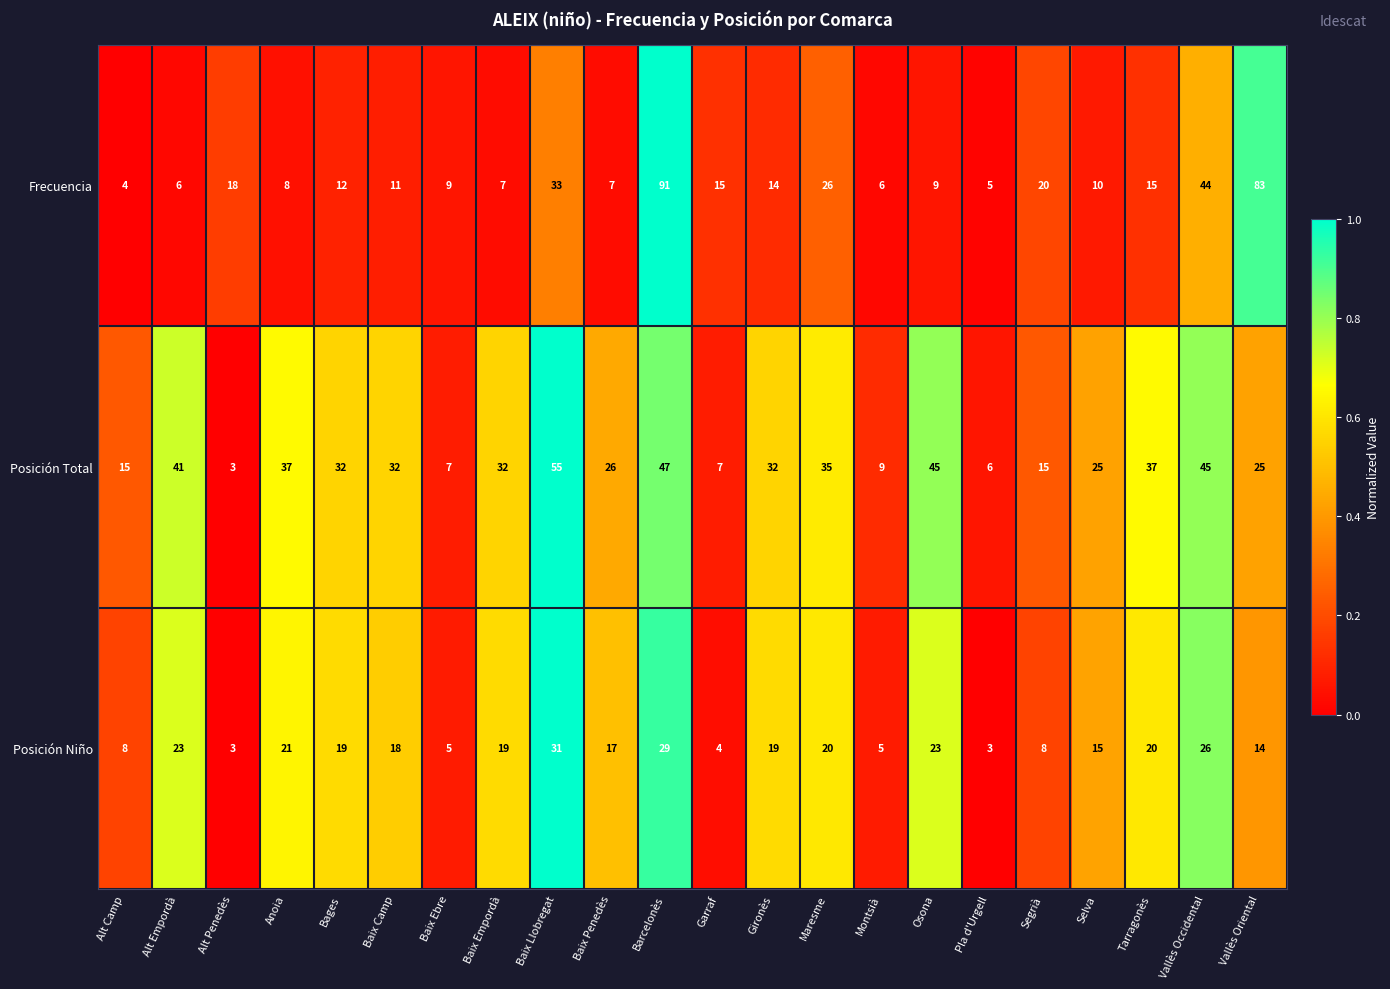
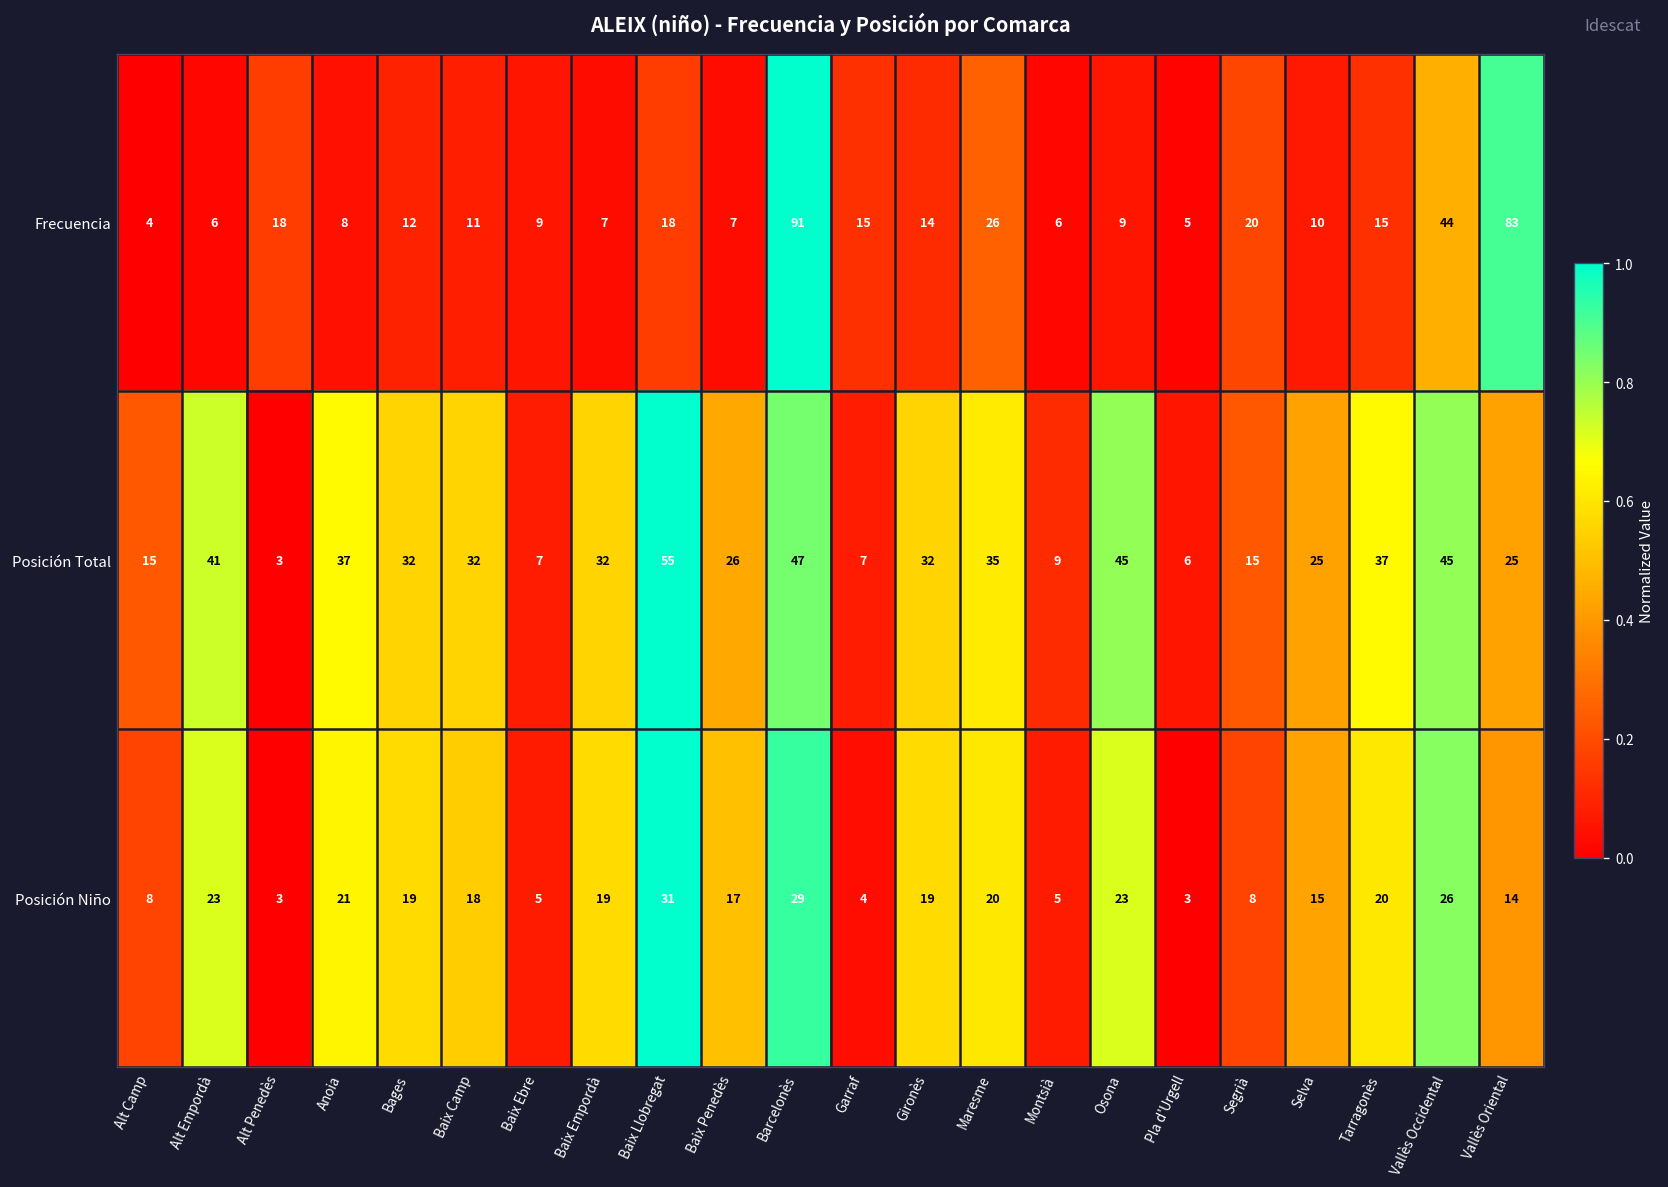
  {
    "Frecuencia": {
      "Alt Camp": 4,
      "Alt Empordà": 6,
      "Alt Penedès": 18,
      "Anoia": 8,
      "Bages": 12,
      "Baix Camp": 11,
      "Baix Ebre": 9,
      "Baix Empordà": 7,
-     "Baix Llobregat": 33,
+     "Baix Llobregat": 18,
      "Baix Penedès": 7,
      "Barcelonès": 91,
      "Garraf": 15,
      "Gironès": 14,
      "Maresme": 26,
      "Montsià": 6,
      "Osona": 9,
      "Pla d'Urgell": 5,
      "Segrià": 20,
      "Selva": 10,
      "Tarragonès": 15,
      "Vallès Occidental": 44,
      "Vallès Oriental": 83
    },
    "Posición Total": {
      "Alt Camp": 15,
      "Alt Empordà": 41,
      "Alt Penedès": 3,
      "Anoia": 37,
      "Bages": 32,
      "Baix Camp": 32,
      "Baix Ebre": 7,
      "Baix Empordà": 32,
      "Baix Llobregat": 55,
      "Baix Penedès": 26,
      "Barcelonès": 47,
      "Garraf": 7,
      "Gironès": 32,
      "Maresme": 35,
      "Montsià": 9,
      "Osona": 45,
      "Pla d'Urgell": 6,
      "Segrià": 15,
      "Selva": 25,
      "Tarragonès": 37,
      "Vallès Occidental": 45,
      "Vallès Oriental": 25
    },
    "Posición Niño": {
      "Alt Camp": 8,
      "Alt Empordà": 23,
      "Alt Penedès": 3,
      "Anoia": 21,
      "Bages": 19,
      "Baix Camp": 18,
      "Baix Ebre": 5,
      "Baix Empordà": 19,
      "Baix Llobregat": 31,
      "Baix Penedès": 17,
      "Barcelonès": 29,
      "Garraf": 4,
      "Gironès": 19,
      "Maresme": 20,
      "Montsià": 5,
      "Osona": 23,
      "Pla d'Urgell": 3,
      "Segrià": 8,
      "Selva": 15,
      "Tarragonès": 20,
      "Vallès Occidental": 26,
      "Vallès Oriental": 14
    }
  }
